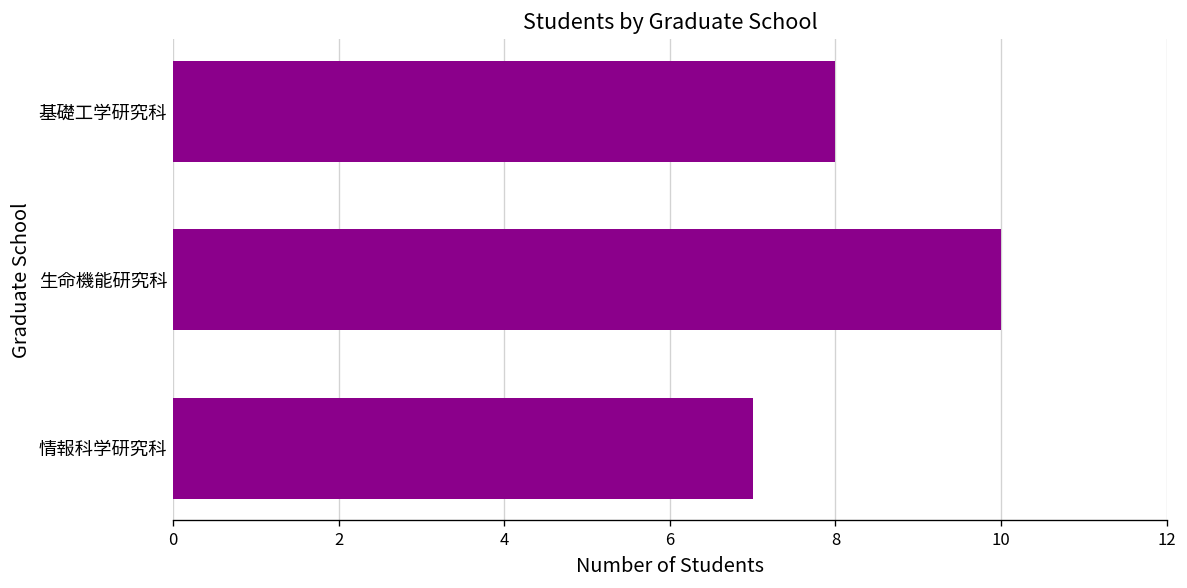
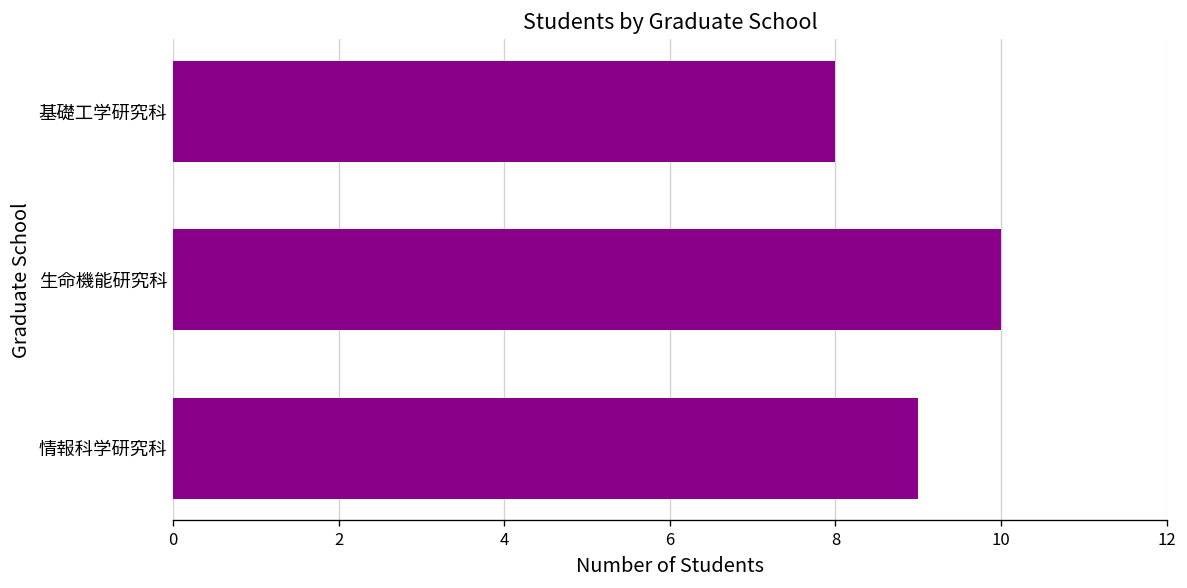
  {
    "基礎工学研究科": 8,
    "生命機能研究科": 10,
-   "情報科学研究科": 7
+   "情報科学研究科": 9
  }
